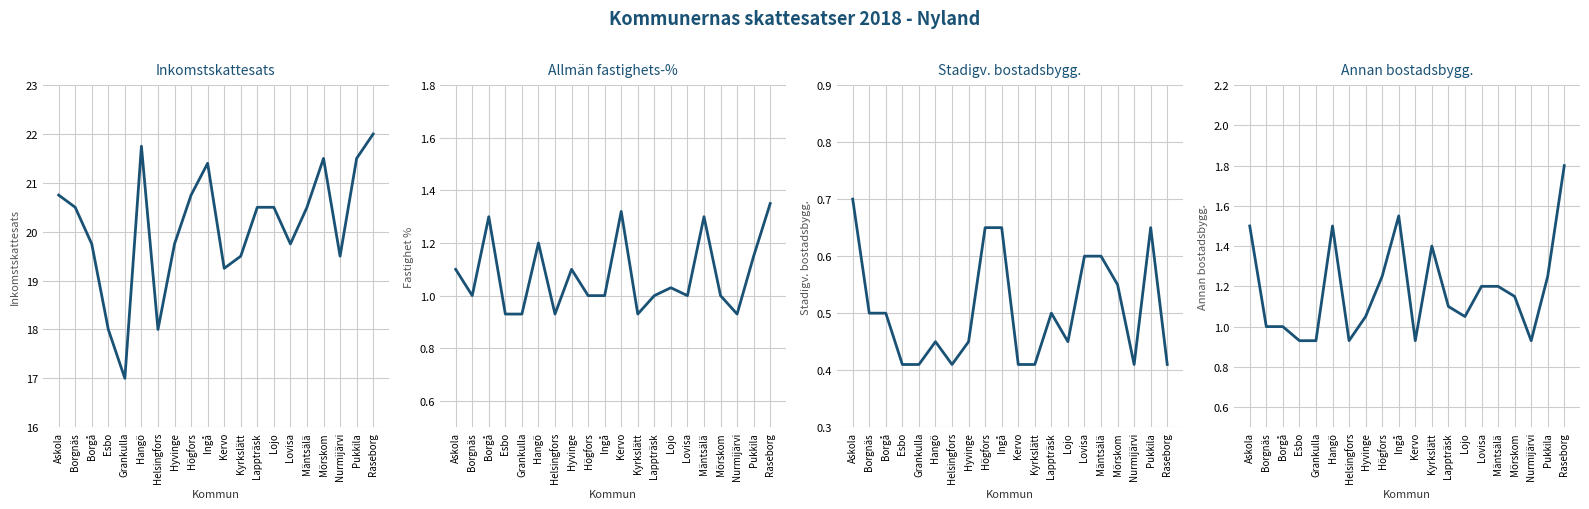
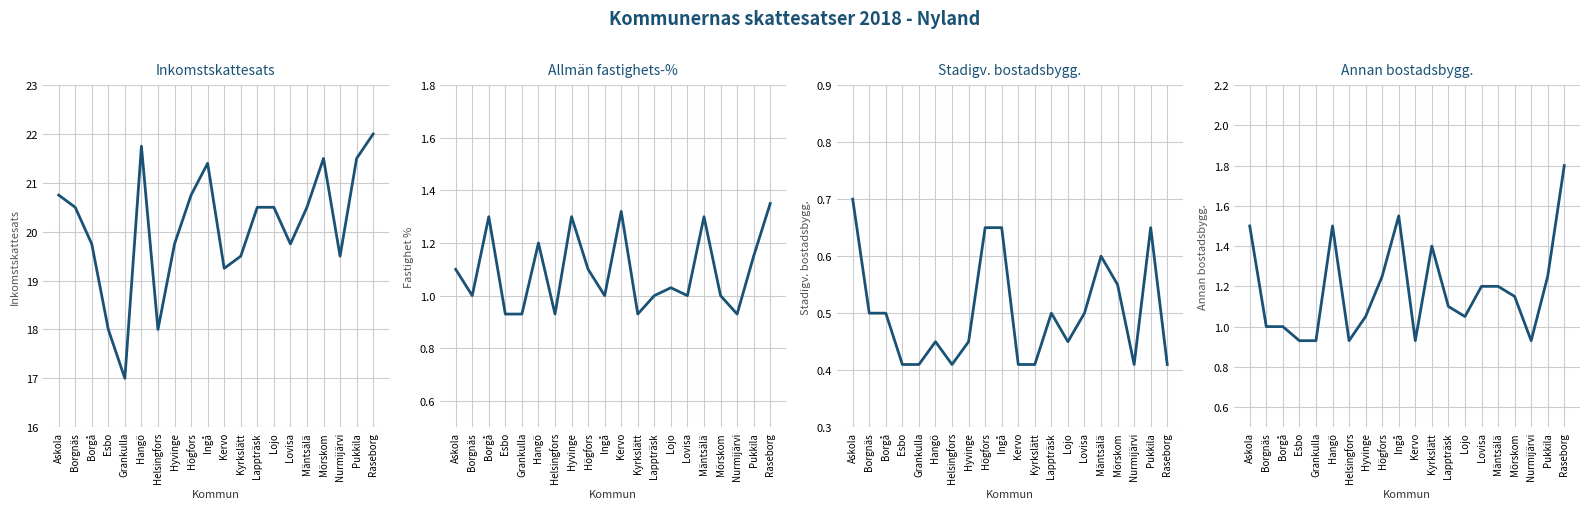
  {
    "Inkomstskattesats": {
      "Askola": 20.8,
      "Borgnäs": 20.5,
      "Borgå": 19.8,
      "Esbo": 18.0,
      "Grankulla": 17.0,
      "Hangö": 21.8,
      "Helsingfors": 18.0,
      "Hyvinge": 19.8,
      "Högfors": 20.8,
      "Ingå": 21.4,
      "Kervo": 19.3,
      "Kyrkslätt": 19.5,
      "Lappträsk": 20.5,
      "Lojo": 20.5,
      "Lovisa": 19.8,
      "Mäntsälä": 20.5,
      "Mörskom": 21.5,
      "Nurmijärvi": 19.5,
      "Pukkila": 21.5,
      "Raseborg": 22.0
    },
    "Allmän fastighets-%": {
      "Askola": 1.1,
      "Borgnäs": 1.0,
      "Borgå": 1.3,
      "Esbo": 0.93,
      "Grankulla": 0.93,
      "Hangö": 1.2,
      "Helsingfors": 0.93,
-     "Hyvinge": 1.1,
-     "Högfors": 1.0,
+     "Hyvinge": 1.3,
+     "Högfors": 1.1,
      "Ingå": 1.0,
      "Kervo": 1.32,
      "Kyrkslätt": 0.93,
      "Lappträsk": 1.0,
      "Lojo": 1.03,
      "Lovisa": 1.0,
      "Mäntsälä": 1.3,
      "Mörskom": 1.0,
      "Nurmijärvi": 0.93,
      "Pukkila": 1.15,
      "Raseborg": 1.35
    },
    "Stadigv. bostadsbygg.": {
      "Askola": 0.7,
      "Borgnäs": 0.5,
      "Borgå": 0.5,
      "Esbo": 0.41,
      "Grankulla": 0.41,
      "Hangö": 0.45,
      "Helsingfors": 0.41,
      "Hyvinge": 0.45,
      "Högfors": 0.65,
      "Ingå": 0.65,
      "Kervo": 0.41,
      "Kyrkslätt": 0.41,
      "Lappträsk": 0.5,
      "Lojo": 0.45,
-     "Lovisa": 0.6,
+     "Lovisa": 0.5,
      "Mäntsälä": 0.6,
      "Mörskom": 0.55,
      "Nurmijärvi": 0.41,
      "Pukkila": 0.65,
      "Raseborg": 0.41
    },
    "Annan bostadsbygg.": {
      "Askola": 1.50,
      "Borgnäs": 1.00,
      "Borgå": 1.00,
      "Esbo": 0.93,
      "Grankulla": 0.93,
      "Hangö": 1.50,
      "Helsingfors": 0.93,
      "Hyvinge": 1.05,
      "Högfors": 1.25,
      "Ingå": 1.55,
      "Kervo": 0.93,
      "Kyrkslätt": 1.40,
      "Lappträsk": 1.10,
      "Lojo": 1.05,
      "Lovisa": 1.20,
      "Mäntsälä": 1.20,
      "Mörskom": 1.15,
      "Nurmijärvi": 0.93,
      "Pukkila": 1.25,
      "Raseborg": 1.80
    }
  }
